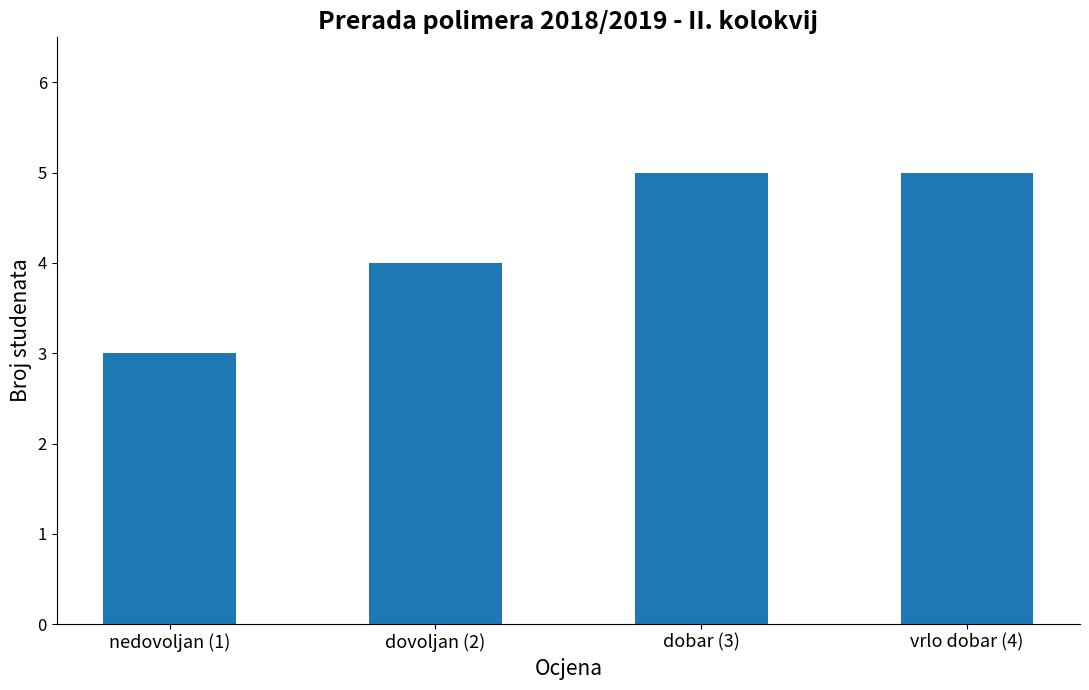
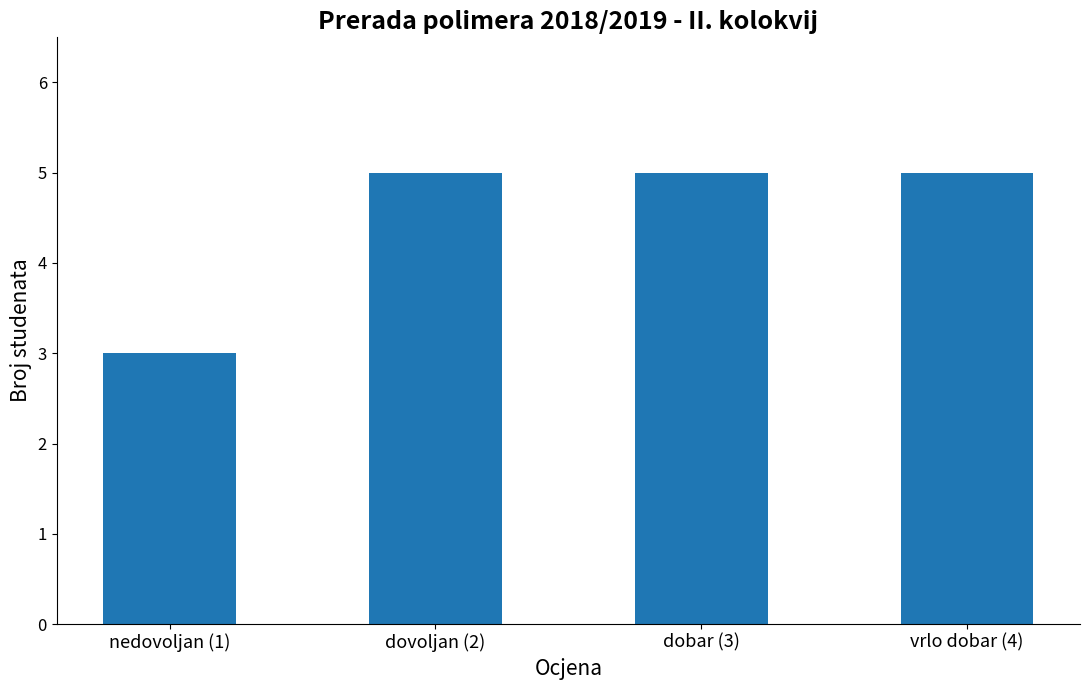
  {
    "nedovoljan (1)": 3,
-   "dovoljan (2)": 4,
+   "dovoljan (2)": 5,
    "dobar (3)": 5,
    "vrlo dobar (4)": 5
  }
